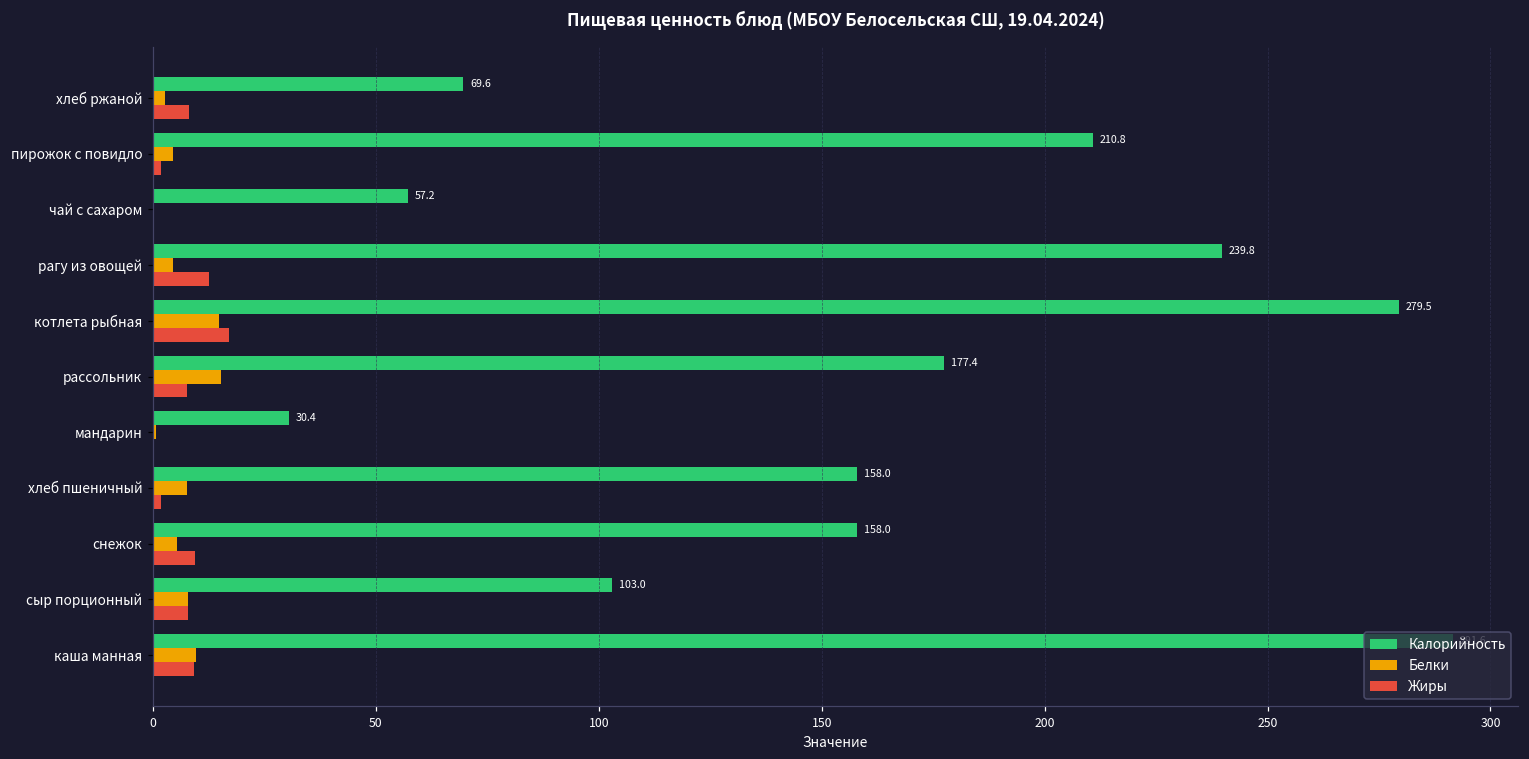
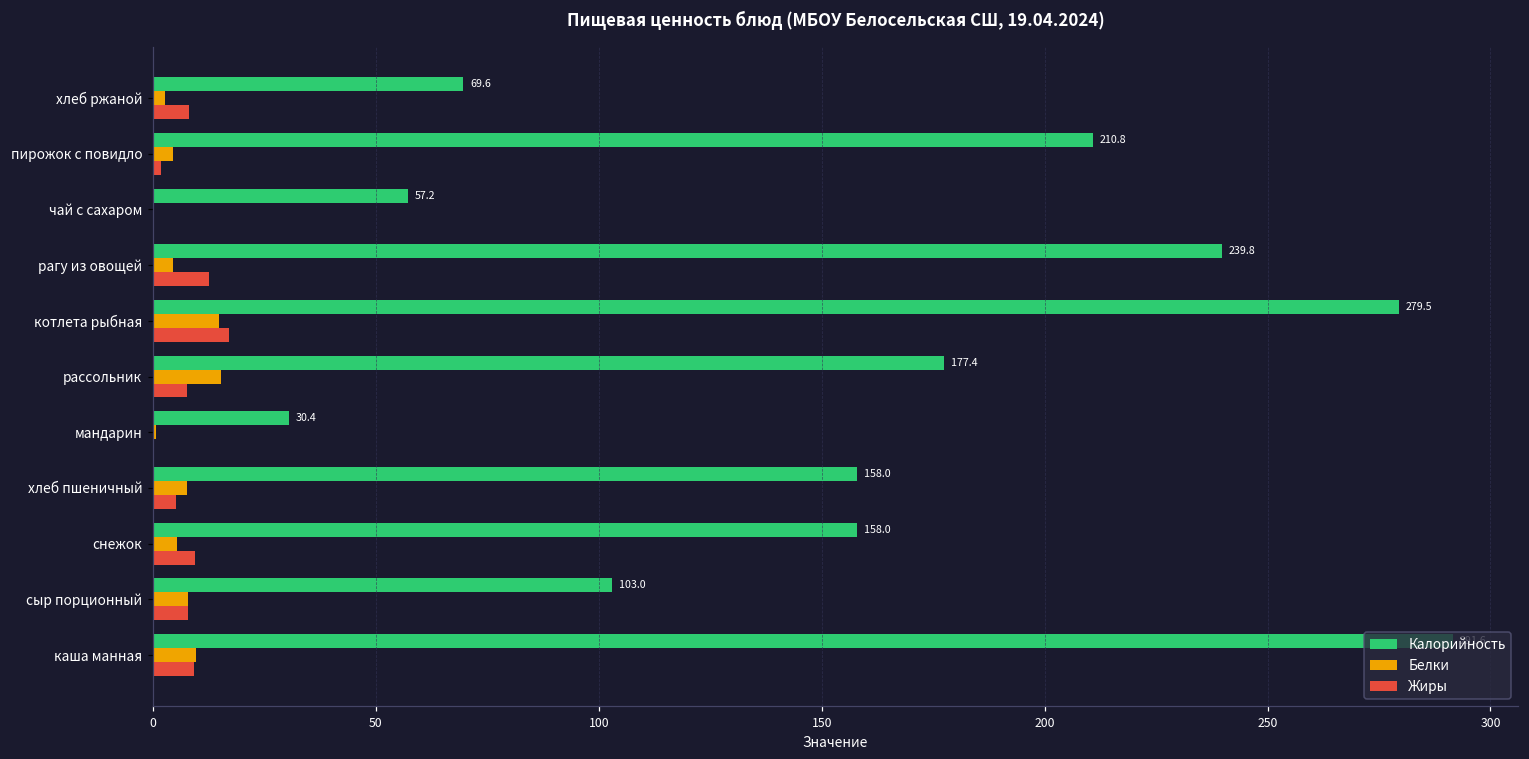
  {
    "Калорийность": {
      "хлеб ржаной": 69.6,
      "пирожок с повидло": 210.8,
      "чай с сахаром": 57.2,
      "рагу из овощей": 239.8,
      "котлета рыбная": 279.5,
      "рассольник": 177.4,
      "мандарин": 30.4,
      "хлеб пшеничный": 158.0,
      "снежок": 158.0,
      "сыр порционный": 103.0
    },
    "Белки": {
      "хлеб ржаной": 3,
      "пирожок с повидло": 4,
      "рагу из овощей": 4,
      "котлета рыбная": 15,
      "рассольник": 15,
      "хлеб пшеничный": 8,
      "снежок": 5,
      "сыр порционный": 8,
      "каша манная": 10
    },
    "Жиры": {
      "хлеб ржаной": 8,
      "пирожок с повидло": 2,
      "чай с сахаром": 0,
      "рагу из овощей": 13,
      "котлета рыбная": 17,
      "рассольник": 8,
-     "хлеб пшеничный": 2,
+     "хлеб пшеничный": 5,
      "снежок": 10,
      "сыр порционный": 8,
      "каша манная": 9
    }
  }
